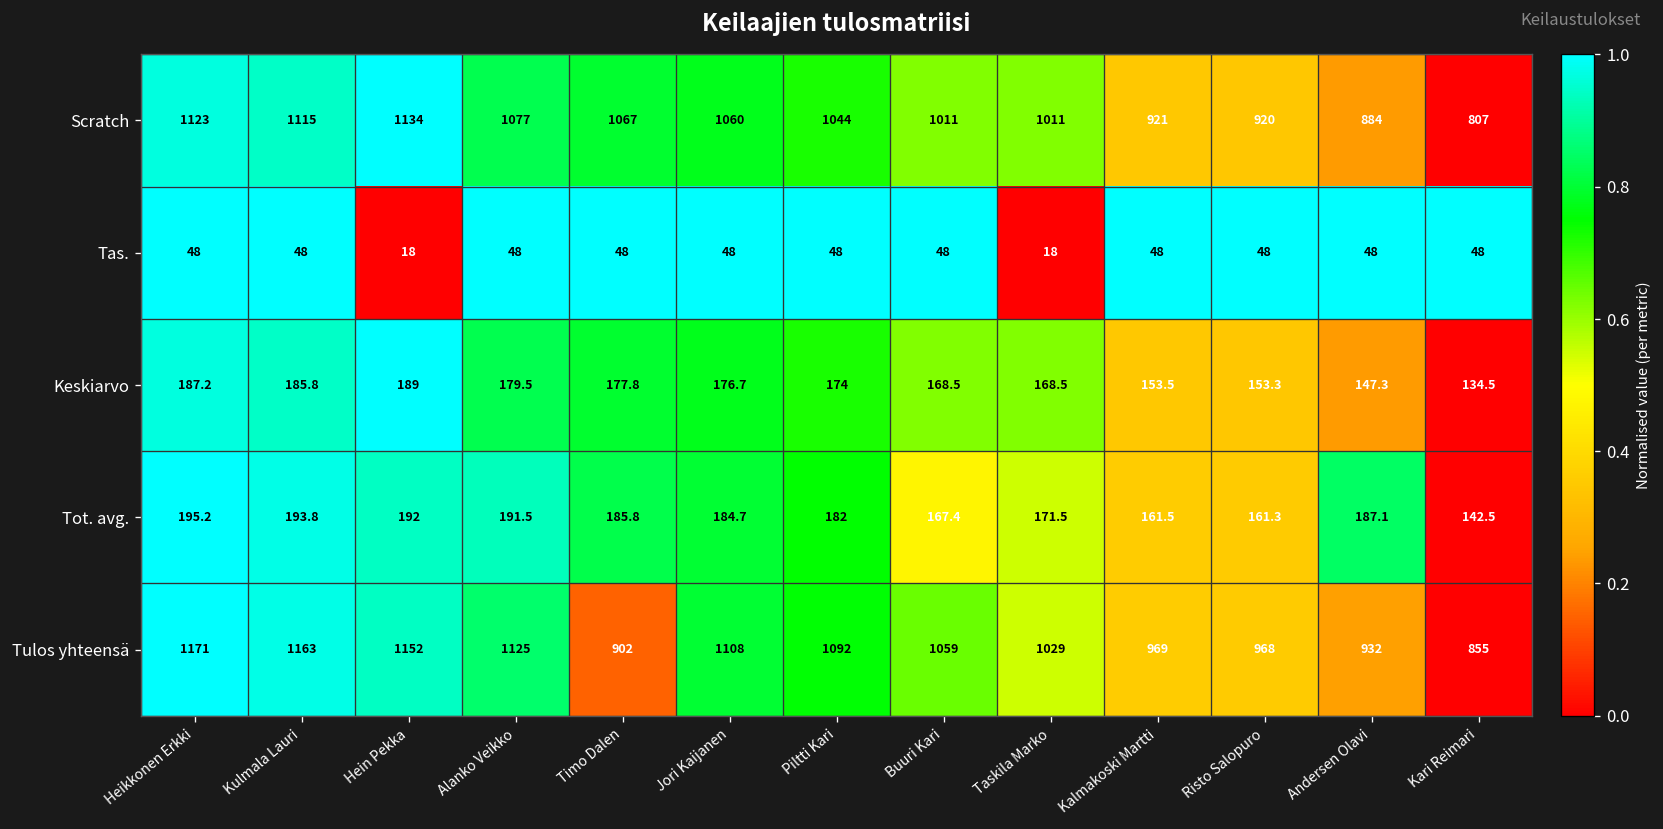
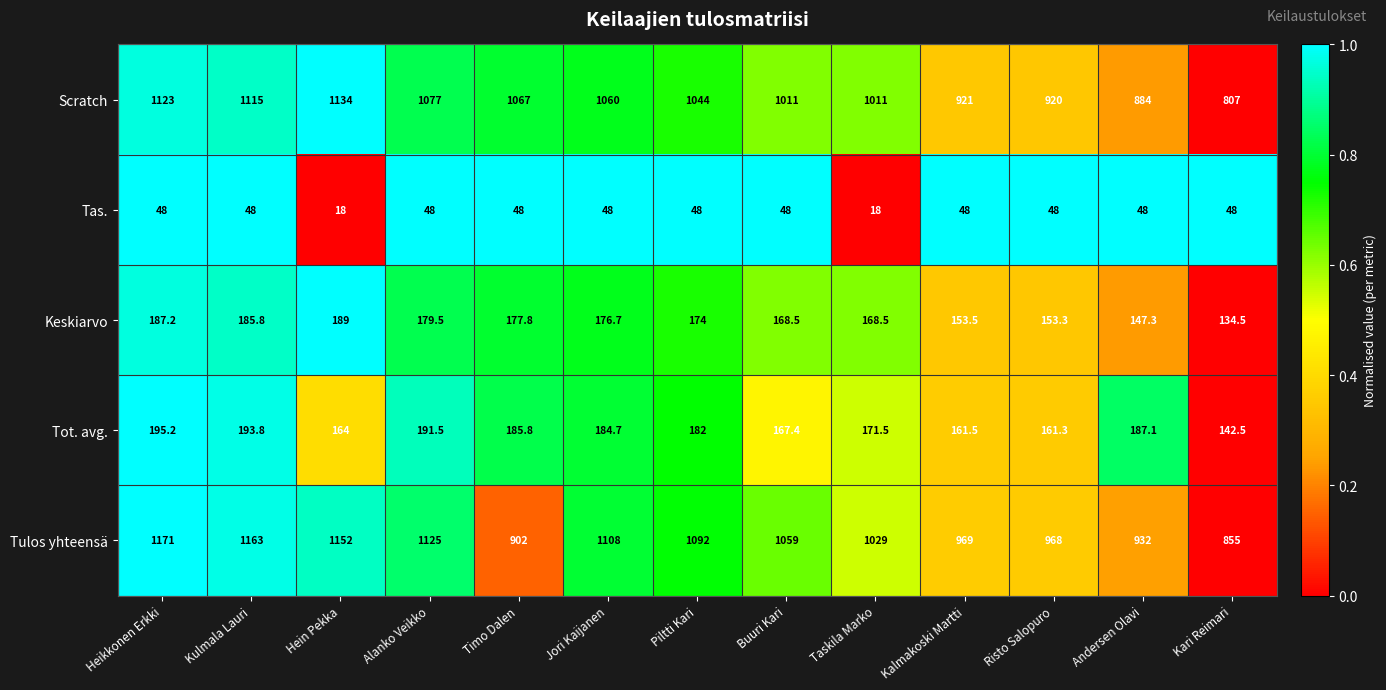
  {
    "Scratch": {
      "Heikkonen Erkki": 1123,
      "Kulmala Lauri": 1115,
      "Hein Pekka": 1134,
      "Alanko Veikko": 1077,
      "Timo Dalen": 1067,
      "Jori Kaijanen": 1060,
      "Piltti Kari": 1044,
      "Buuri Kari": 1011,
      "Taskila Marko": 1011,
      "Kalmakoski Martti": 921,
      "Risto Salopuro": 920,
      "Andersen Olavi": 884,
      "Kari Reimari": 807
    },
    "Tas.": {
      "Heikkonen Erkki": 48,
      "Kulmala Lauri": 48,
      "Hein Pekka": 18,
      "Alanko Veikko": 48,
      "Timo Dalen": 48,
      "Jori Kaijanen": 48,
      "Piltti Kari": 48,
      "Buuri Kari": 48,
      "Taskila Marko": 18,
      "Kalmakoski Martti": 48,
      "Risto Salopuro": 48,
      "Andersen Olavi": 48,
      "Kari Reimari": 48
    },
    "Keskiarvo": {
      "Heikkonen Erkki": 187.2,
      "Kulmala Lauri": 185.8,
      "Hein Pekka": 189,
      "Alanko Veikko": 179.5,
      "Timo Dalen": 177.8,
      "Jori Kaijanen": 176.7,
      "Piltti Kari": 174,
      "Buuri Kari": 168.5,
      "Taskila Marko": 168.5,
      "Kalmakoski Martti": 153.5,
      "Risto Salopuro": 153.3,
      "Andersen Olavi": 147.3,
      "Kari Reimari": 134.5
    },
    "Tot. avg.": {
      "Heikkonen Erkki": 195.2,
      "Kulmala Lauri": 193.8,
-     "Hein Pekka": 192,
+     "Hein Pekka": 164,
      "Alanko Veikko": 191.5,
      "Timo Dalen": 185.8,
      "Jori Kaijanen": 184.7,
      "Piltti Kari": 182,
      "Buuri Kari": 167.4,
      "Taskila Marko": 171.5,
      "Kalmakoski Martti": 161.5,
      "Risto Salopuro": 161.3,
      "Andersen Olavi": 187.1,
      "Kari Reimari": 142.5
    },
    "Tulos yhteensä": {
      "Heikkonen Erkki": 1171,
      "Kulmala Lauri": 1163,
      "Hein Pekka": 1152,
      "Alanko Veikko": 1125,
      "Timo Dalen": 902,
      "Jori Kaijanen": 1108,
      "Piltti Kari": 1092,
      "Buuri Kari": 1059,
      "Taskila Marko": 1029,
      "Kalmakoski Martti": 969,
      "Risto Salopuro": 968,
      "Andersen Olavi": 932,
      "Kari Reimari": 855
    }
  }
